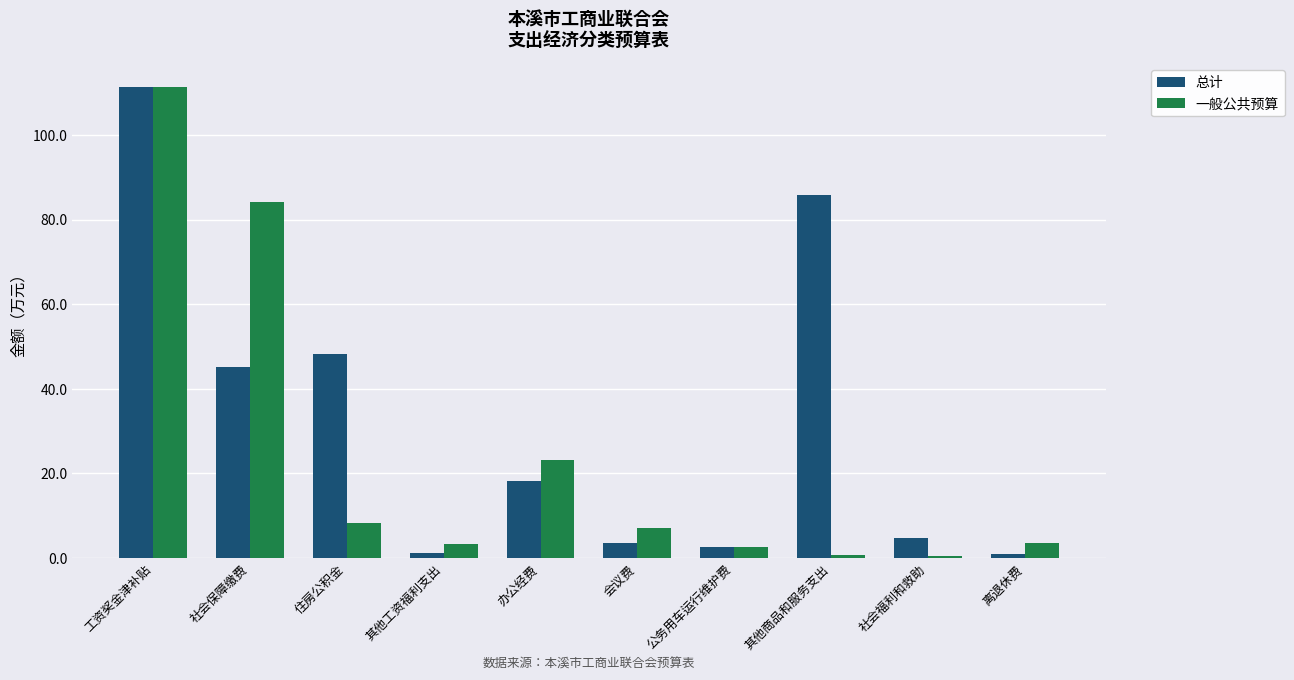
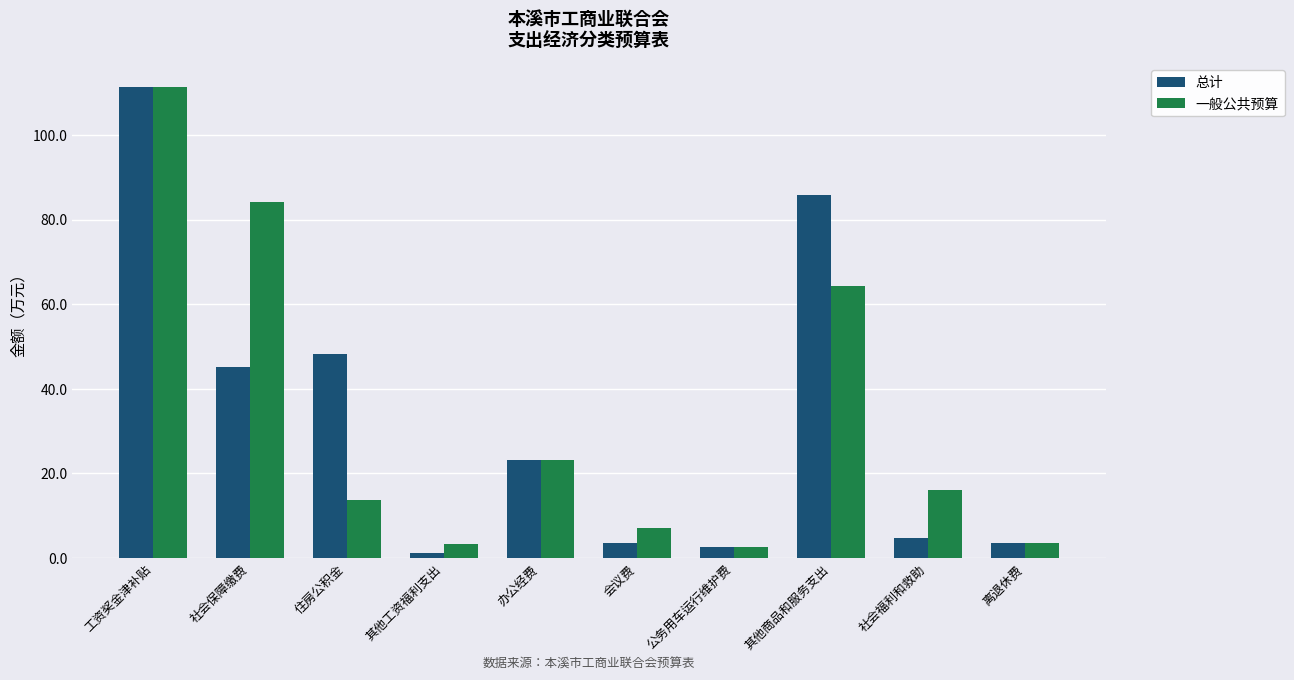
  {
    "总计": {
      "工资奖金津补贴": 111,
      "社会保障缴费": 45,
      "住房公积金": 48,
      "其他工资福利支出": 1,
-     "办公经费": 18,
+     "办公经费": 23,
      "会议费": 4,
      "公务用车运行维护费": 3,
      "其他商品和服务支出": 86,
      "社会福利和救助": 5,
-     "离退休费": 1
+     "离退休费": 4
    },
    "一般公共预算": {
      "工资奖金津补贴": 111,
      "社会保障缴费": 84,
-     "住房公积金": 8,
+     "住房公积金": 14,
      "其他工资福利支出": 3,
      "办公经费": 23,
      "会议费": 7,
      "公务用车运行维护费": 3,
-     "其他商品和服务支出": 1,
-     "社会福利和救助": 1,
+     "其他商品和服务支出": 64,
+     "社会福利和救助": 16,
      "离退休费": 4
    }
  }
